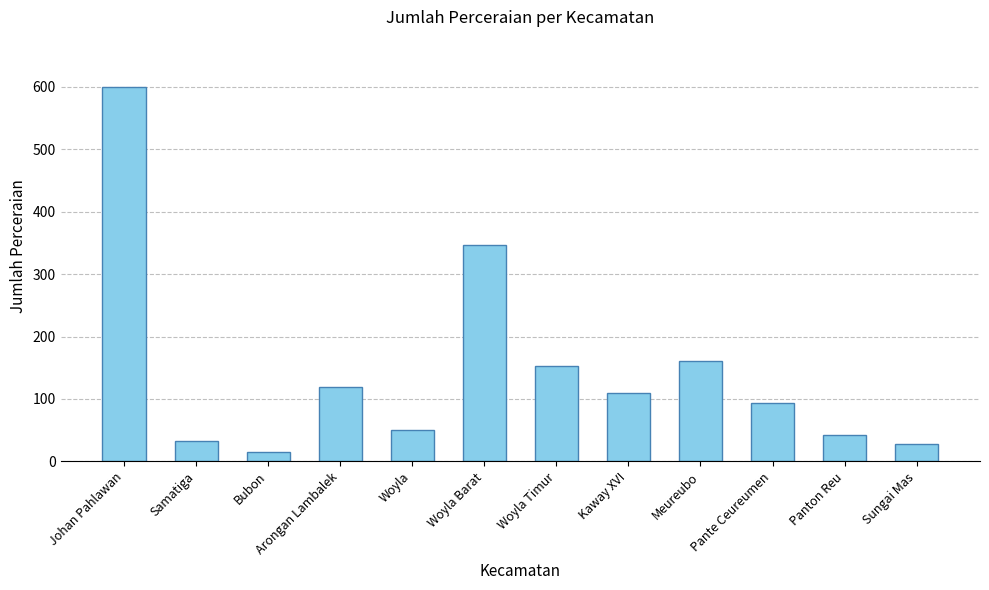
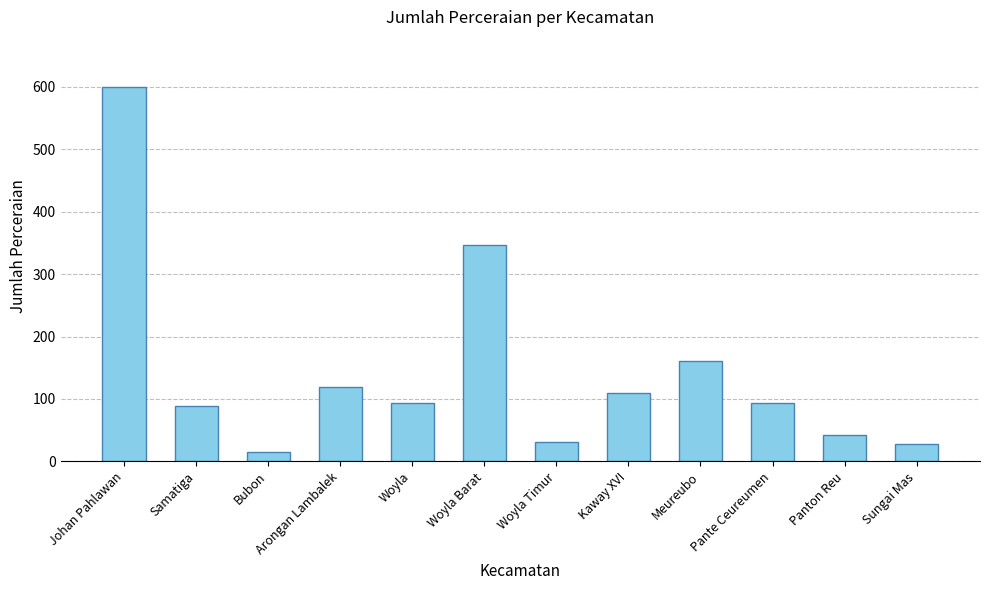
  {
    "Johan Pahlawan": 600,
-   "Samatiga": 30,
+   "Samatiga": 90,
    "Bubon": 20,
    "Arongan Lambalek": 120,
-   "Woyla": 50,
+   "Woyla": 90,
    "Woyla Barat": 350,
-   "Woyla Timur": 150,
+   "Woyla Timur": 30,
    "Kaway XVI": 110,
    "Meureubo": 160,
    "Pante Ceureumen": 90,
    "Panton Reu": 40,
    "Sungai Mas": 30
  }
